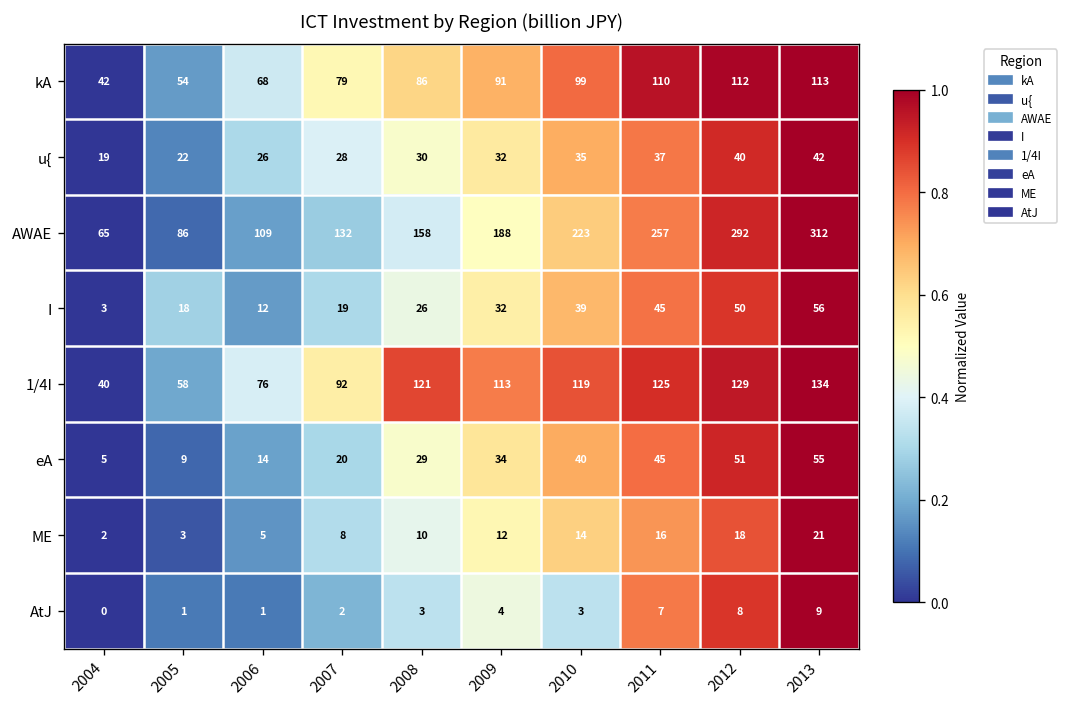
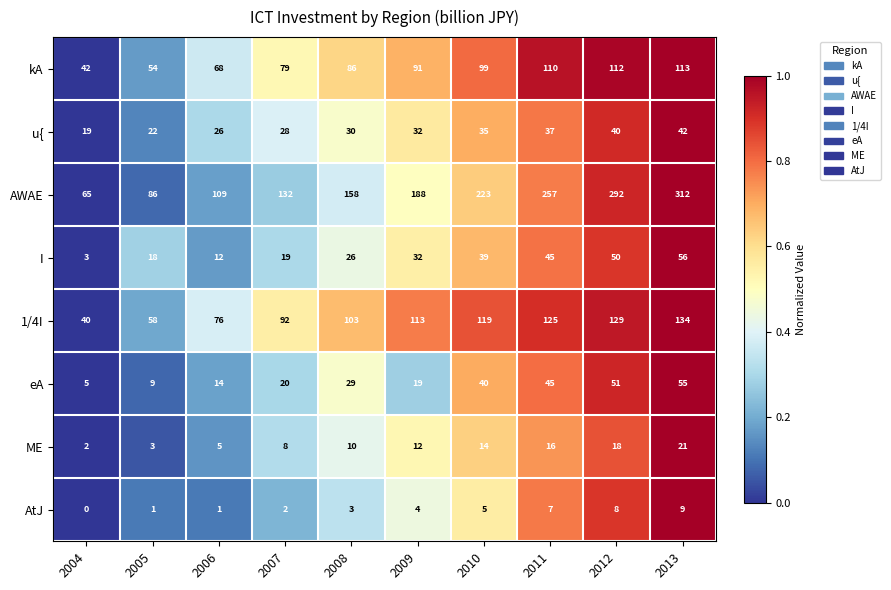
  {
    "kA": {
      "2004": 42,
      "2005": 54,
      "2006": 68,
      "2007": 79,
      "2008": 86,
      "2009": 91,
      "2010": 99,
      "2011": 110,
      "2012": 112,
      "2013": 113
    },
    "u{": {
      "2004": 19,
      "2005": 22,
      "2006": 26,
      "2007": 28,
      "2008": 30,
      "2009": 32,
      "2010": 35,
      "2011": 37,
      "2012": 40,
      "2013": 42
    },
    "AWAE": {
      "2004": 65,
      "2005": 86,
      "2006": 109,
      "2007": 132,
      "2008": 158,
      "2009": 188,
      "2010": 223,
      "2011": 257,
      "2012": 292,
      "2013": 312
    },
    "I": {
      "2004": 3,
      "2005": 18,
      "2006": 12,
      "2007": 19,
      "2008": 26,
      "2009": 32,
      "2010": 39,
      "2011": 45,
      "2012": 50,
      "2013": 56
    },
    "1/4I": {
      "2004": 40,
      "2005": 58,
      "2006": 76,
      "2007": 92,
-     "2008": 121,
+     "2008": 103,
      "2009": 113,
      "2010": 119,
      "2011": 125,
      "2012": 129,
      "2013": 134
    },
    "eA": {
      "2004": 5,
      "2005": 9,
      "2006": 14,
      "2007": 20,
      "2008": 29,
-     "2009": 34,
+     "2009": 19,
      "2010": 40,
      "2011": 45,
      "2012": 51,
      "2013": 55
    },
    "ME": {
      "2004": 2,
      "2005": 3,
      "2006": 5,
      "2007": 8,
      "2008": 10,
      "2009": 12,
      "2010": 14,
      "2011": 16,
      "2012": 18,
      "2013": 21
    },
    "AtJ": {
      "2004": 0,
      "2005": 1,
      "2006": 1,
      "2007": 2,
      "2008": 3,
      "2009": 4,
-     "2010": 3,
+     "2010": 5,
      "2011": 7,
      "2012": 8,
      "2013": 9
    }
  }
